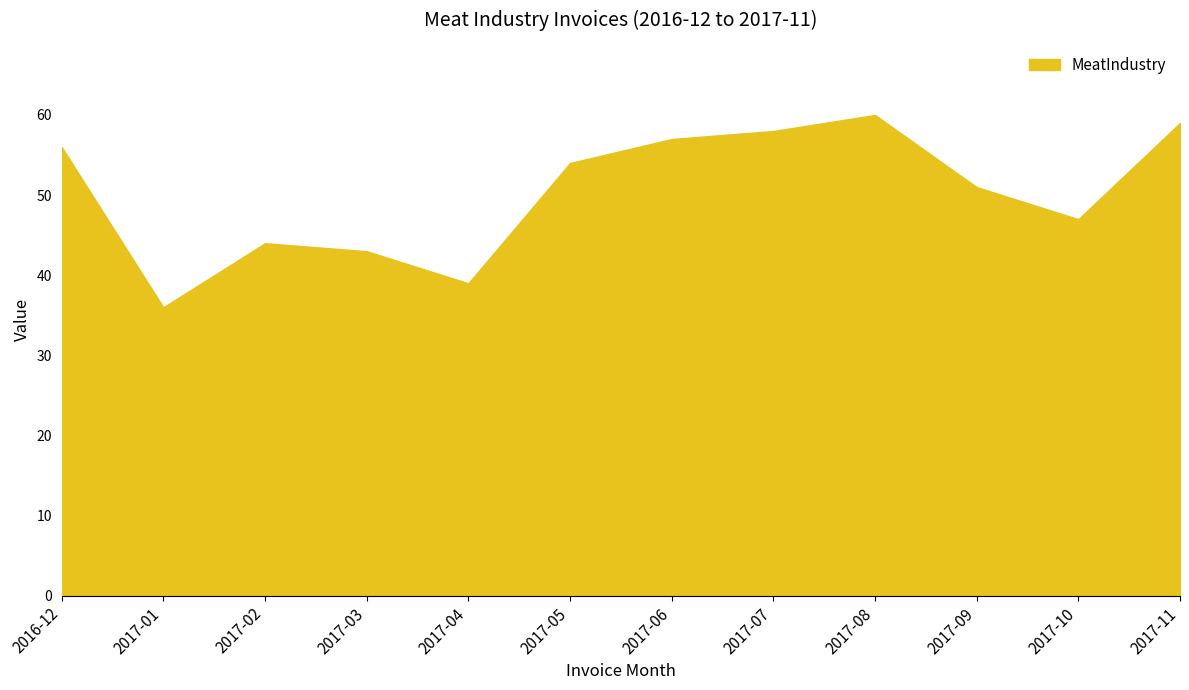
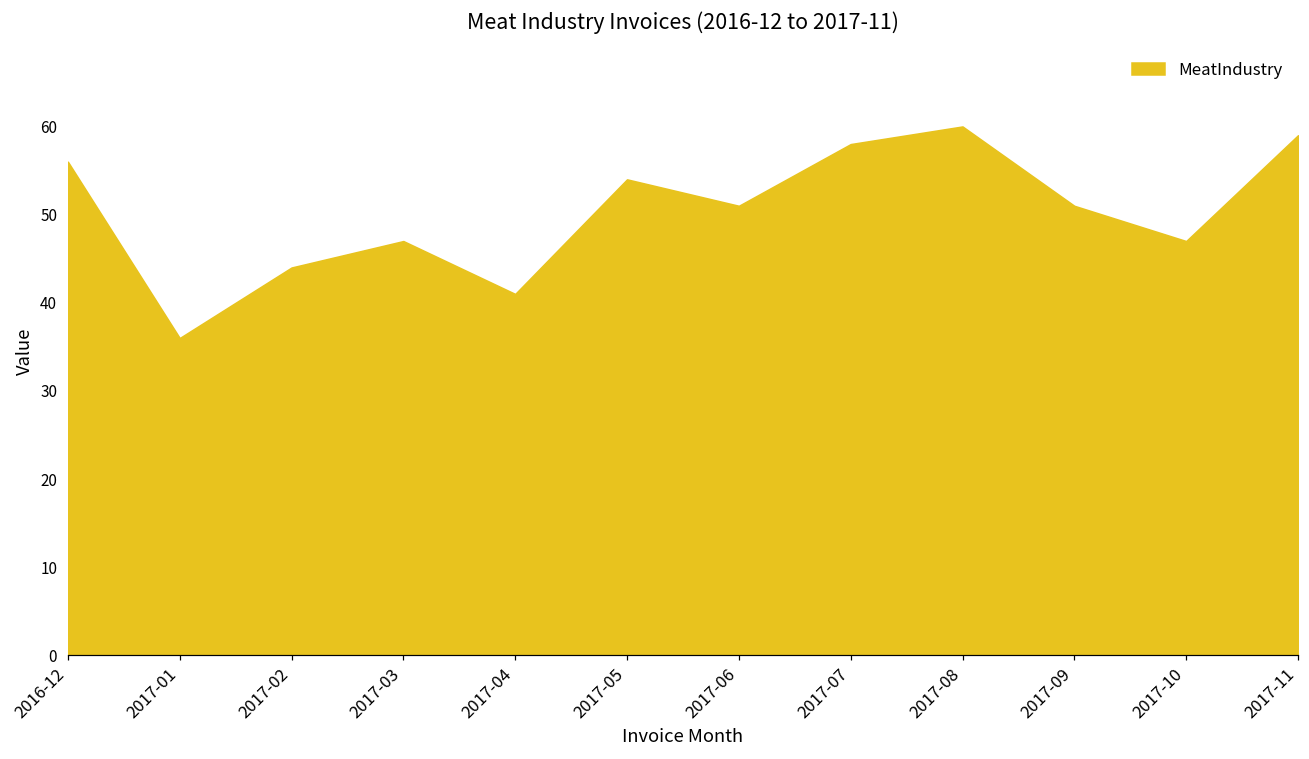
  {
    "2016-12": 56,
    "2017-01": 36,
    "2017-02": 44,
-   "2017-03": 43,
-   "2017-04": 39,
+   "2017-03": 47,
+   "2017-04": 41,
    "2017-05": 54,
-   "2017-06": 57,
+   "2017-06": 51,
    "2017-07": 58,
    "2017-08": 60,
    "2017-09": 51,
    "2017-10": 47,
    "2017-11": 59
  }
